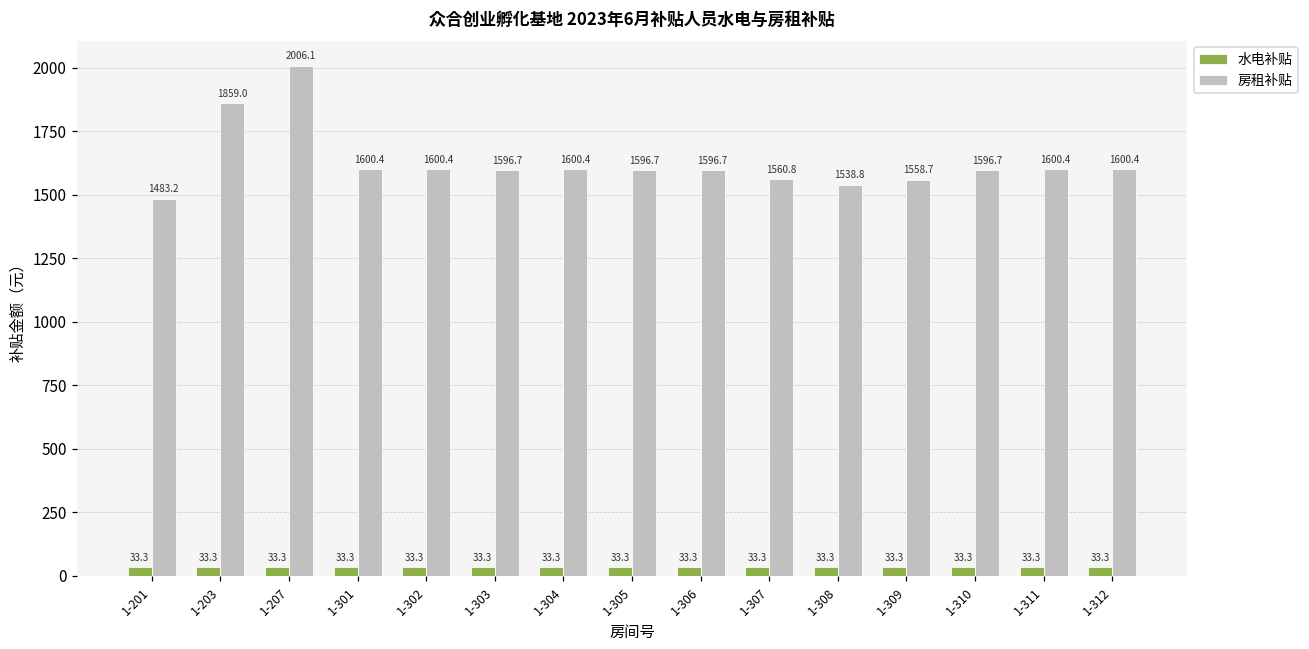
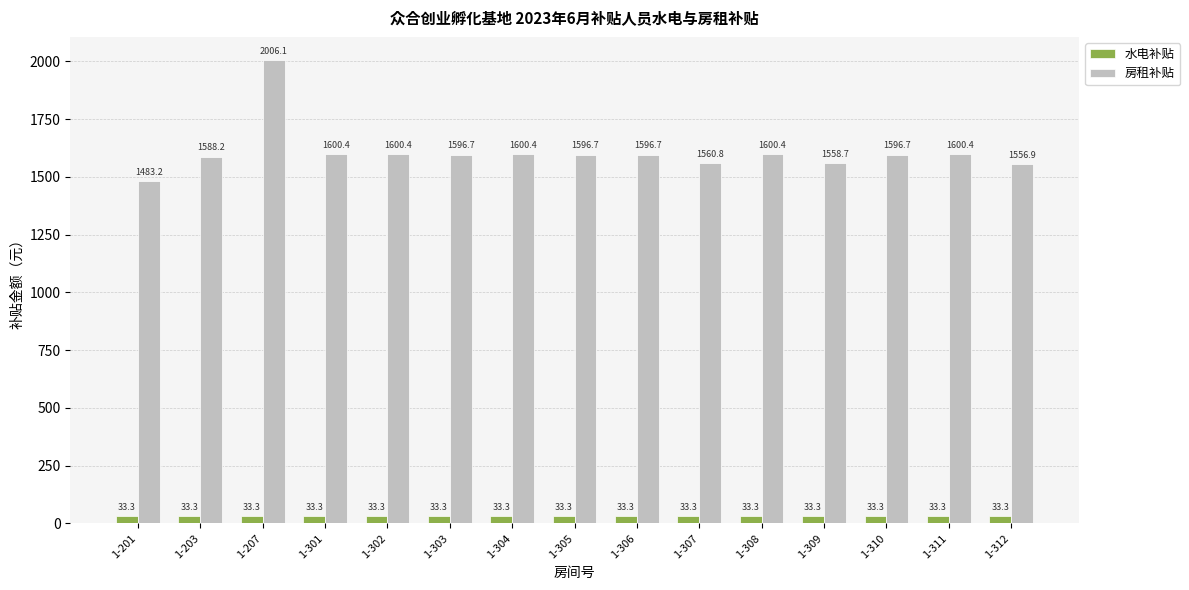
  {
    "水电补贴": {
      "1-201": 33.3,
      "1-203": 33.3,
      "1-207": 33.3,
      "1-301": 33.3,
      "1-302": 33.3,
      "1-303": 33.3,
      "1-304": 33.3,
      "1-305": 33.3,
      "1-306": 33.3,
      "1-307": 33.3,
      "1-308": 33.3,
      "1-309": 33.3,
      "1-310": 33.3,
      "1-311": 33.3,
      "1-312": 33.3
    },
    "房租补贴": {
      "1-201": 1483.2,
-     "1-203": 1859.0,
+     "1-203": 1588.2,
      "1-207": 2006.1,
      "1-301": 1600.4,
      "1-302": 1600.4,
      "1-303": 1596.7,
      "1-304": 1600.4,
      "1-305": 1596.7,
      "1-306": 1596.7,
      "1-307": 1560.8,
-     "1-308": 1538.8,
+     "1-308": 1600.4,
      "1-309": 1558.7,
      "1-310": 1596.7,
      "1-311": 1600.4,
-     "1-312": 1600.4
+     "1-312": 1556.9
    }
  }
